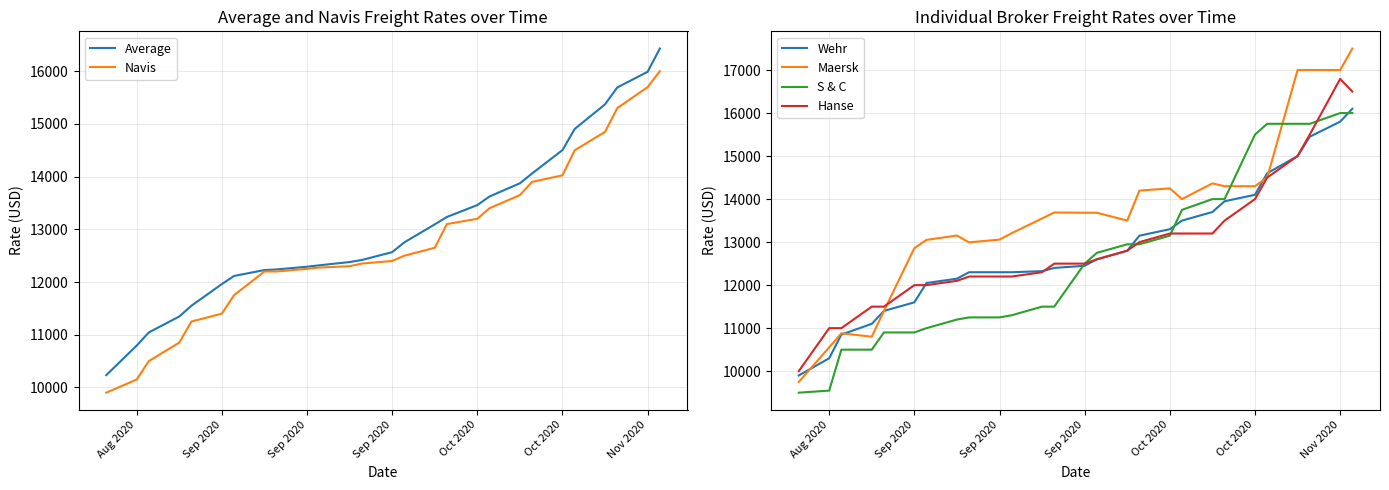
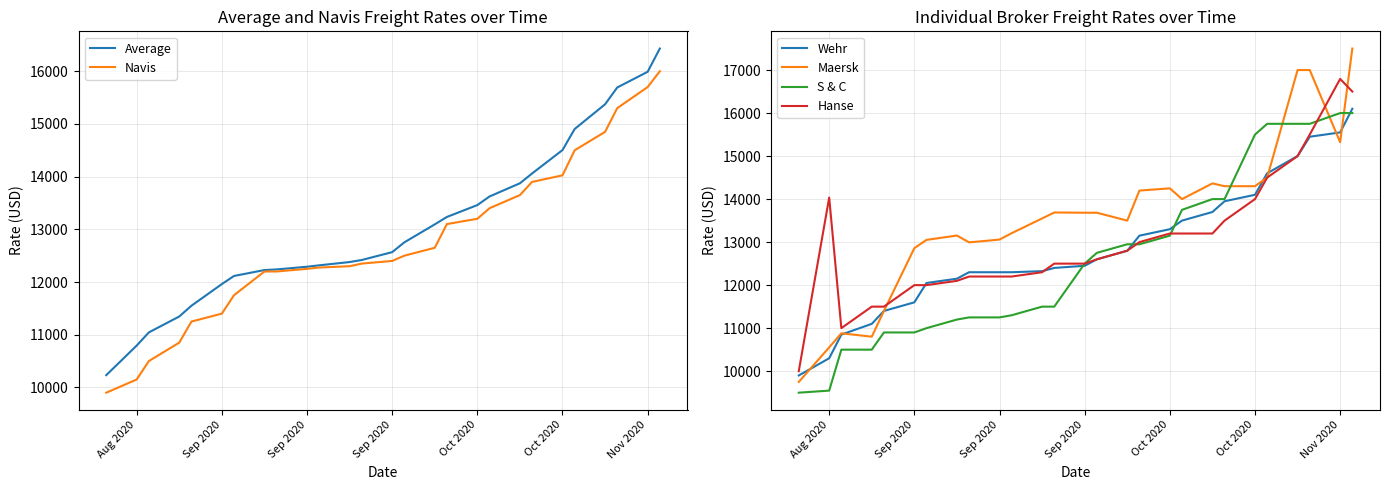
  {
    "Average and Navis Freight Rates over Time": {
      "Average": {
        "Aug 2020": 10800,
        "Nov 2020": 16000
      },
      "Navis": {
        "Aug 2020": 10200,
        "Nov 2020": 15700
      }
    },
    "Individual Broker Freight Rates over Time": {
      "Wehr": {
        "Aug 2020": 10300,
-       "Nov 2020": 15800
+       "Nov 2020": 15600
      },
      "Maersk": {
        "Aug 2020": 10600,
-       "Nov 2020": 17000
+       "Nov 2020": 15300
      },
      "S & C": {
        "Aug 2020": 9500,
        "Nov 2020": 16000
      },
      "Hanse": {
-       "Aug 2020": 11000,
+       "Aug 2020": 14000,
        "Nov 2020": 16800
      }
    }
  }
